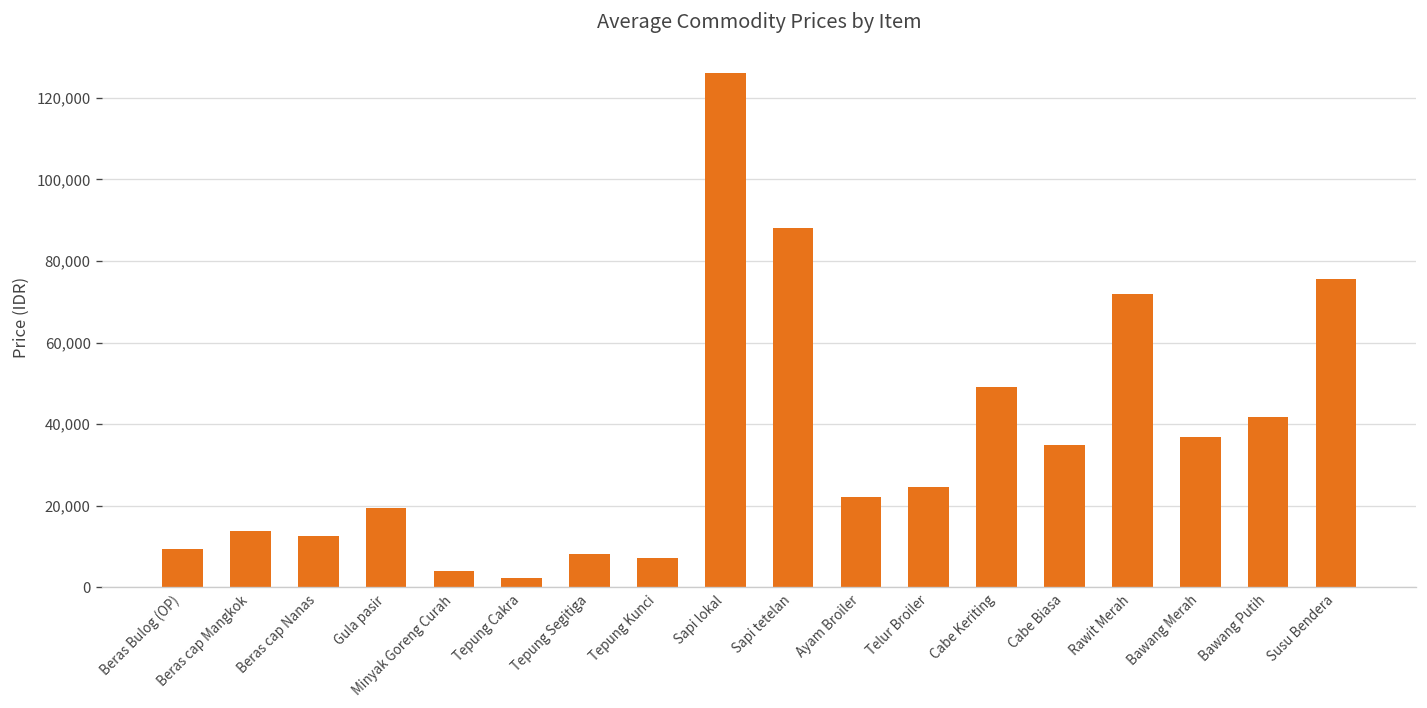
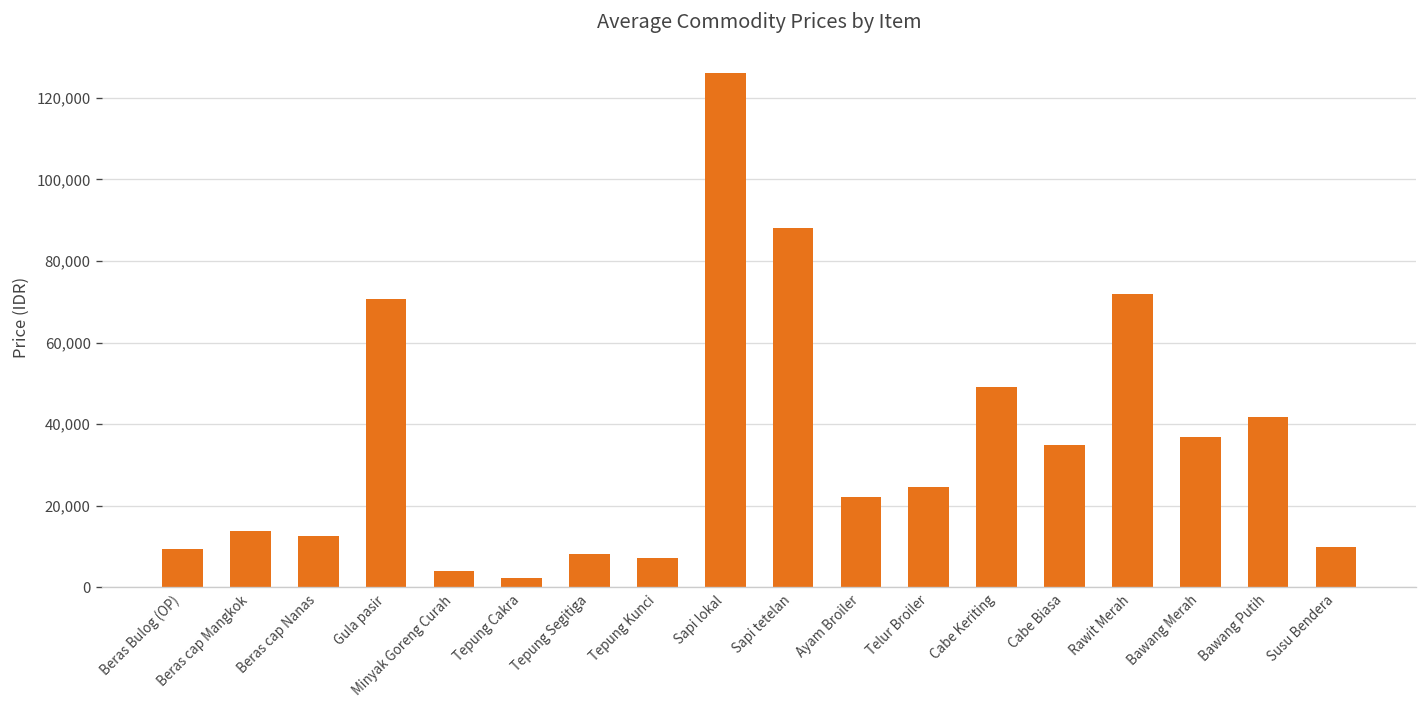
  {
    "Beras Bulog (OP)": "9,000",
    "Beras cap Mangkok": "14,000",
    "Beras cap Nanas": "13,000",
-   "Gula pasir": "20,000",
+   "Gula pasir": "71,000",
    "Minyak Goreng Curah": "4,000",
    "Tepung Cakra": "2,000",
    "Tepung Segitiga": "8,000",
    "Tepung Kunci": "7,000",
    "Sapi lokal": "126,000",
    "Sapi tetelan": "88,000",
    "Ayam Broiler": "22,000",
    "Telur Broiler": "25,000",
    "Cabe Keriting": "49,000",
    "Cabe Biasa": "35,000",
    "Rawit Merah": "72,000",
    "Bawang Merah": "37,000",
    "Bawang Putih": "42,000",
-   "Susu Bendera": "76,000"
+   "Susu Bendera": "10,000"
  }
